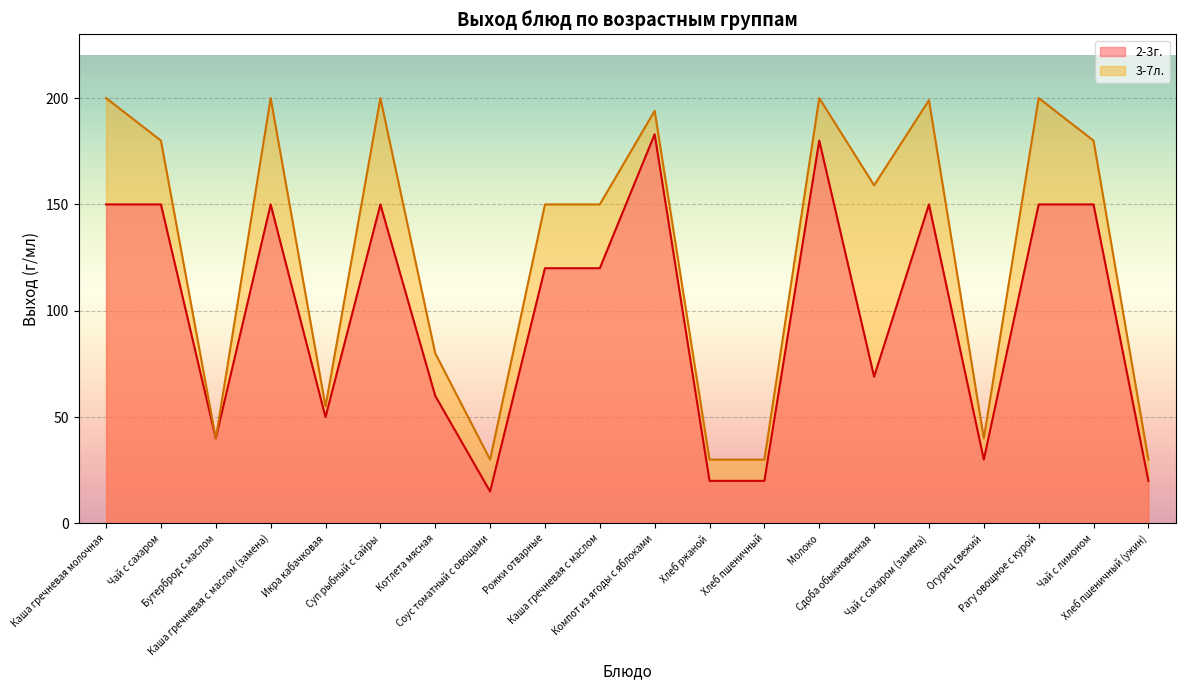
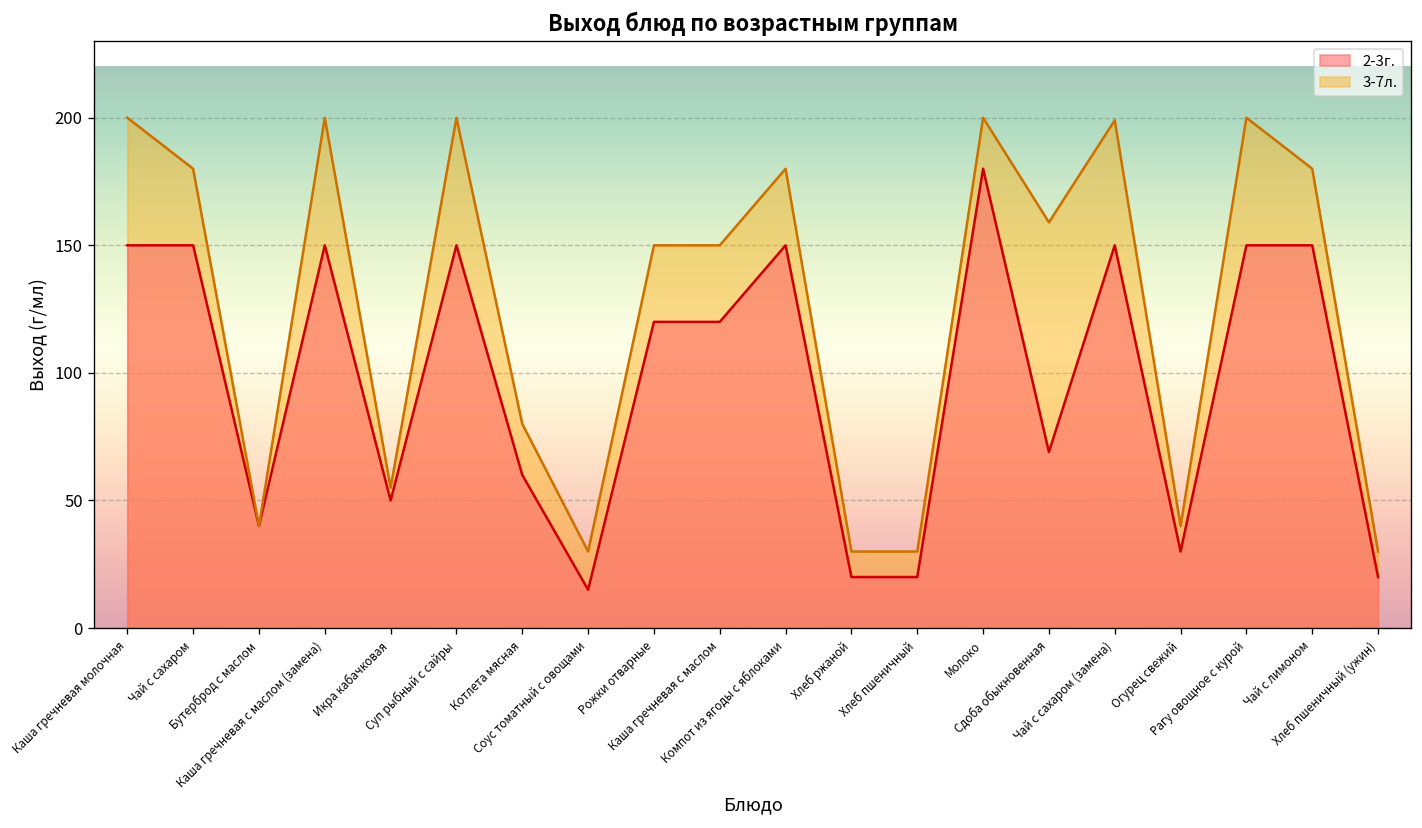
  {
    "2-3г.": {
      "Каша гречневая молочная": 150,
      "Чай с сахаром": 150,
      "Каша гречневая с маслом (замена)": 150,
      "Икра кабачковая": 50,
      "Суп рыбный с сайры": 150,
      "Котлета мясная": 60,
      "Соус томатный с овощами": 15,
      "Рожки отварные": 120,
      "Каша гречневая с маслом": 120,
-     "Компот из ягоды с яблоками": 183,
+     "Компот из ягоды с яблоками": 150,
      "Хлеб ржаной": 20,
      "Хлеб пшеничный": 20,
      "Молоко": 180,
      "Сдоба обыкновенная": 69,
      "Чай с сахаром (замена)": 150,
      "Огурец свежий": 30,
      "Рагу овощное с курой": 150,
      "Чай с лимоном": 150,
      "Хлеб пшеничный (ужин)": 20
    },
    "3-7л.": {
      "Каша гречневая молочная": 200,
      "Чай с сахаром": 180,
      "Каша гречневая с маслом (замена)": 200,
      "Икра кабачковая": 55,
      "Суп рыбный с сайры": 200,
      "Котлета мясная": 80,
      "Соус томатный с овощами": 30,
      "Рожки отварные": 150,
      "Каша гречневая с маслом": 150,
-     "Компот из ягоды с яблоками": 194,
+     "Компот из ягоды с яблоками": 180,
      "Хлеб ржаной": 30,
      "Хлеб пшеничный": 30,
      "Молоко": 200,
      "Сдоба обыкновенная": 159,
      "Чай с сахаром (замена)": 199,
      "Огурец свежий": 40,
      "Рагу овощное с курой": 200,
      "Чай с лимоном": 180,
      "Хлеб пшеничный (ужин)": 30
    }
  }
